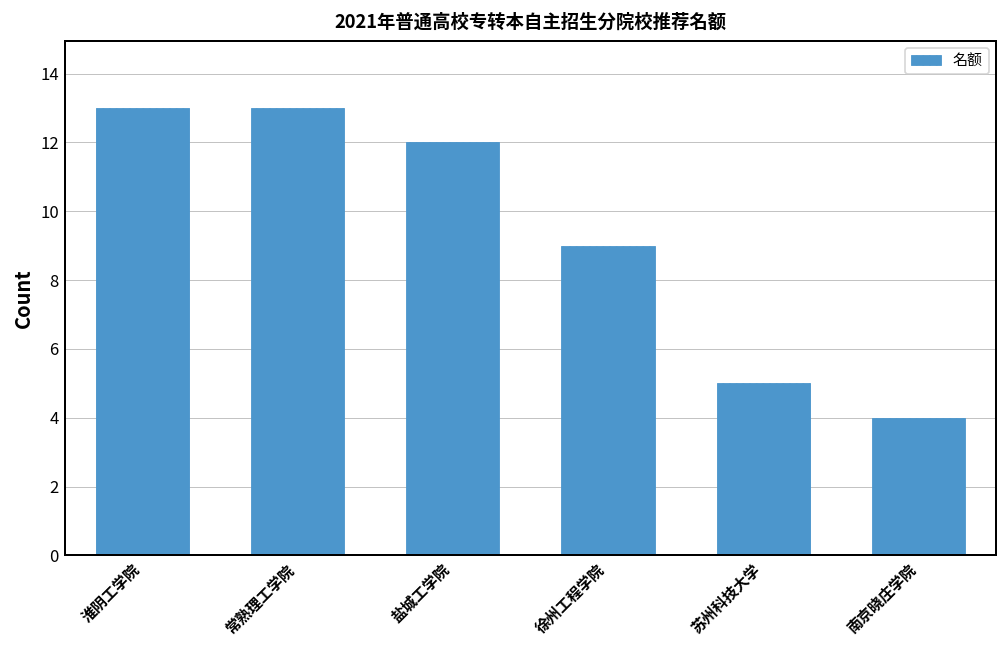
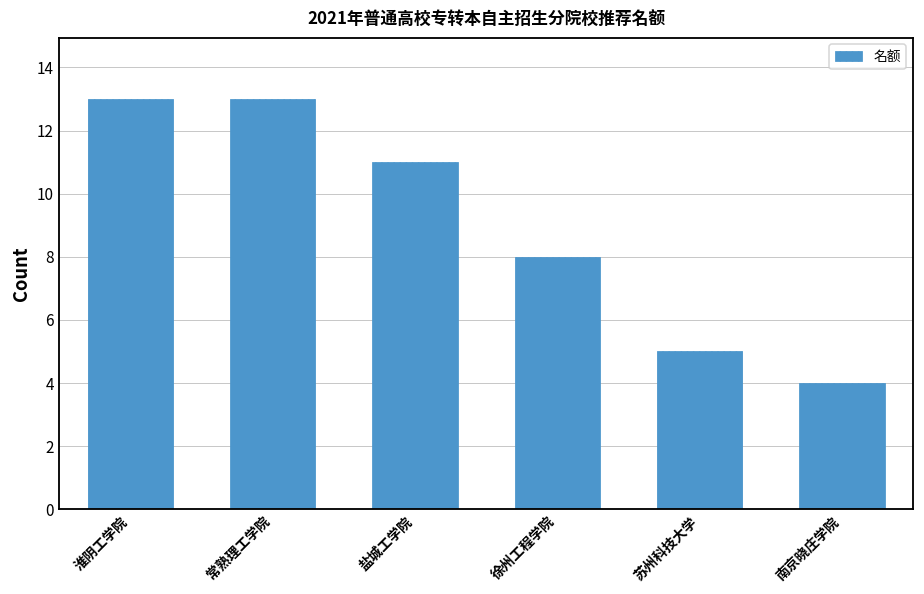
  {
    "淮阴工学院": 13,
    "常熟理工学院": 13,
-   "盐城工学院": 12,
-   "徐州工程学院": 9,
+   "盐城工学院": 11,
+   "徐州工程学院": 8,
    "苏州科技大学": 5,
    "南京晓庄学院": 4
  }
